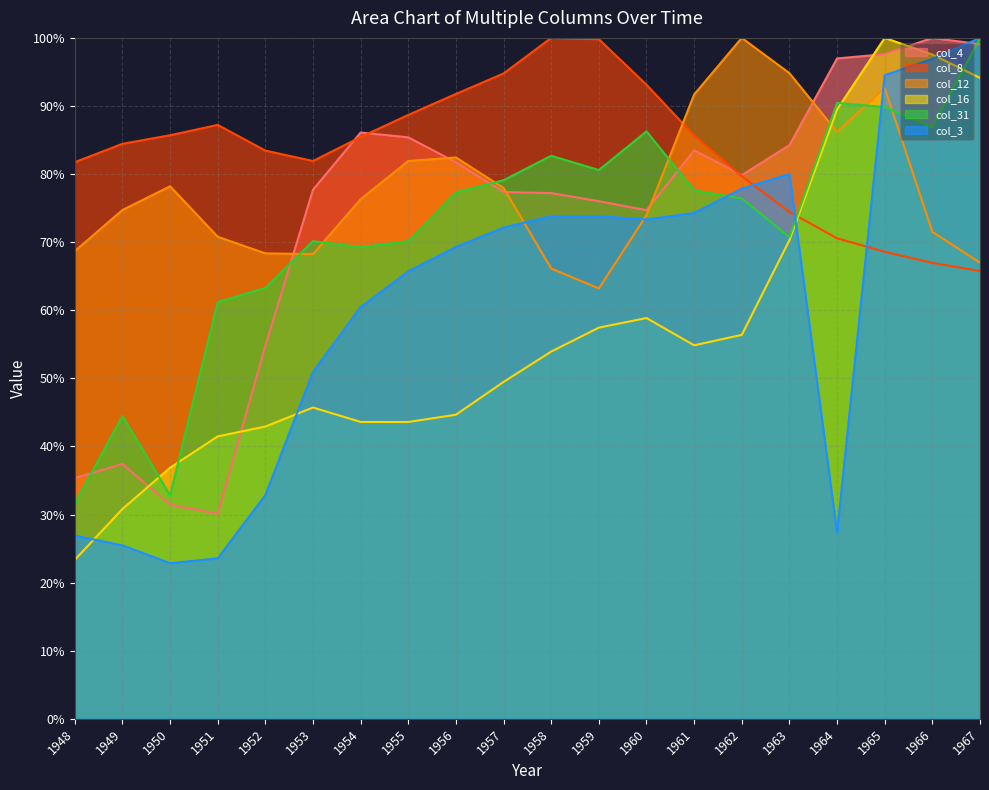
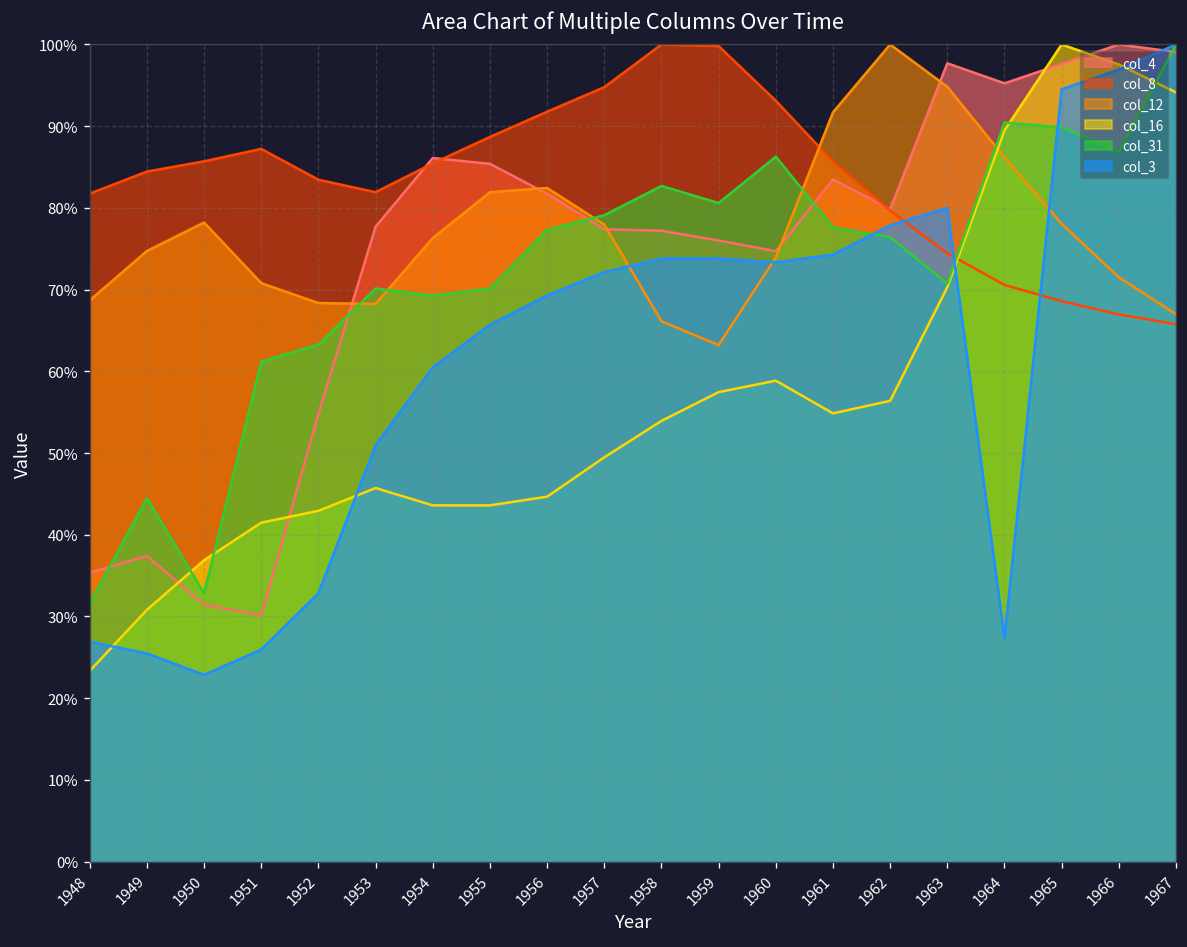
  {
    "col_4": {
      "1948": "35%",
      "1949": "37%",
      "1950": "31%",
      "1951": "30%",
      "1952": "55%",
      "1953": "78%",
      "1954": "86%",
      "1955": "85%",
      "1956": "82%",
      "1957": "77%",
      "1958": "77%",
      "1959": "76%",
      "1960": "75%",
      "1961": "83%",
-     "1963": "84%",
-     "1964": "97%",
+     "1963": "98%",
+     "1964": "95%",
      "1965": "98%",
      "1966": "100%",
      "1967": "99%"
    },
    "col_8": {
      "1948": "82%",
      "1949": "84%",
      "1950": "86%",
      "1951": "87%",
      "1952": "83%",
      "1953": "82%",
      "1954": "85%",
      "1955": "89%",
      "1956": "92%",
      "1957": "95%",
      "1958": "100%",
      "1959": "100%",
      "1960": "93%",
      "1961": "86%",
      "1963": "74%",
      "1964": "71%",
      "1965": "69%",
      "1966": "67%",
      "1967": "66%"
    },
    "col_12": {
      "1948": "69%",
      "1949": "75%",
      "1950": "78%",
      "1951": "71%",
      "1952": "68%",
      "1953": "68%",
      "1954": "76%",
      "1955": "82%",
      "1956": "82%",
      "1957": "78%",
      "1958": "66%",
      "1959": "63%",
      "1960": "74%",
      "1961": "92%",
      "1962": "100%",
      "1963": "95%",
      "1964": "86%",
-     "1965": "93%",
+     "1965": "78%",
      "1966": "72%",
      "1967": "67%"
    },
    "col_16": {
      "1948": "23%",
      "1949": "31%",
      "1950": "37%",
      "1951": "41%",
      "1952": "43%",
      "1953": "46%",
      "1954": "44%",
      "1955": "44%",
      "1956": "45%",
      "1957": "49%",
      "1958": "54%",
      "1959": "57%",
      "1960": "59%",
      "1961": "55%",
      "1962": "56%",
      "1963": "70%",
      "1964": "89%",
      "1965": "100%",
      "1967": "94%"
    },
    "col_31": {
      "1948": "32%",
      "1949": "44%",
      "1950": "33%",
      "1951": "61%",
      "1952": "63%",
      "1953": "70%",
      "1954": "69%",
      "1955": "70%",
      "1956": "77%",
      "1957": "79%",
      "1958": "83%",
      "1959": "81%",
      "1960": "86%",
      "1961": "78%",
      "1962": "76%",
      "1963": "71%",
      "1964": "90%",
      "1965": "90%"
    },
    "col_3": {
      "1948": "27%",
      "1949": "25%",
      "1950": "23%",
-     "1951": "24%",
+     "1951": "26%",
      "1952": "33%",
      "1953": "51%",
      "1954": "60%",
      "1955": "66%",
      "1956": "69%",
      "1957": "72%",
      "1958": "74%",
      "1959": "74%",
      "1960": "73%",
      "1961": "74%",
      "1962": "78%",
      "1963": "80%",
      "1964": "27%",
      "1965": "95%"
    }
  }
